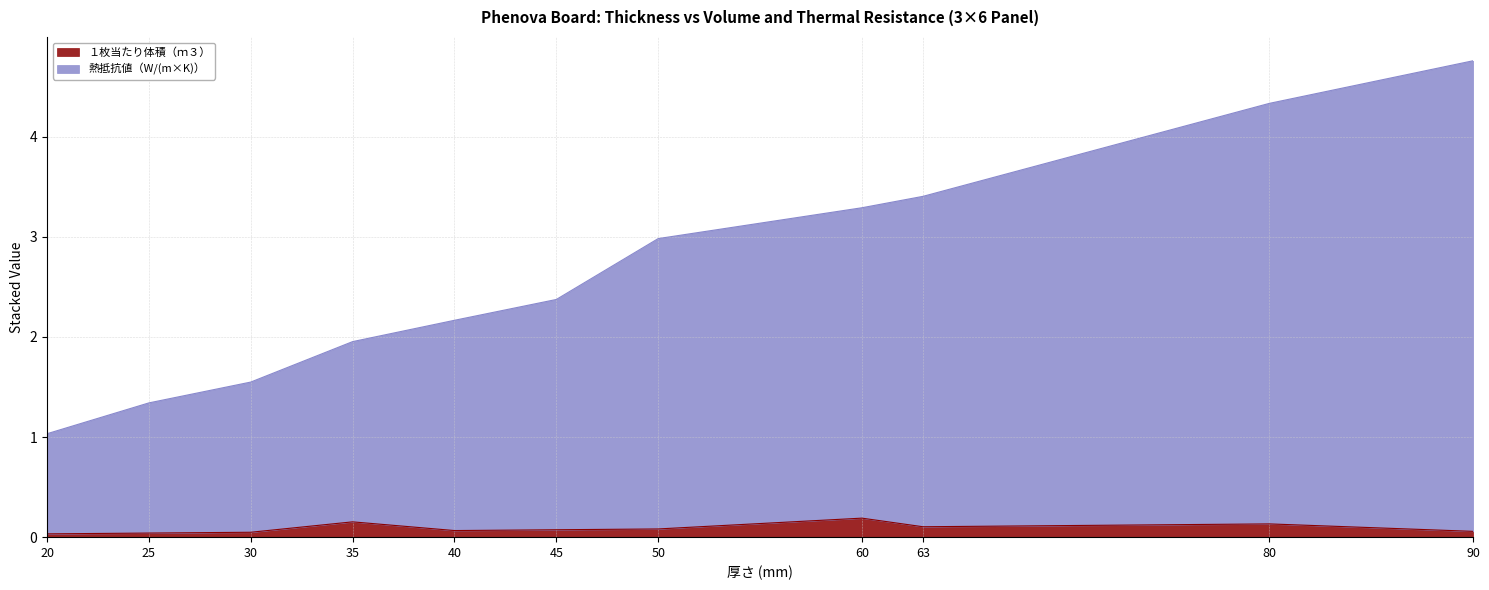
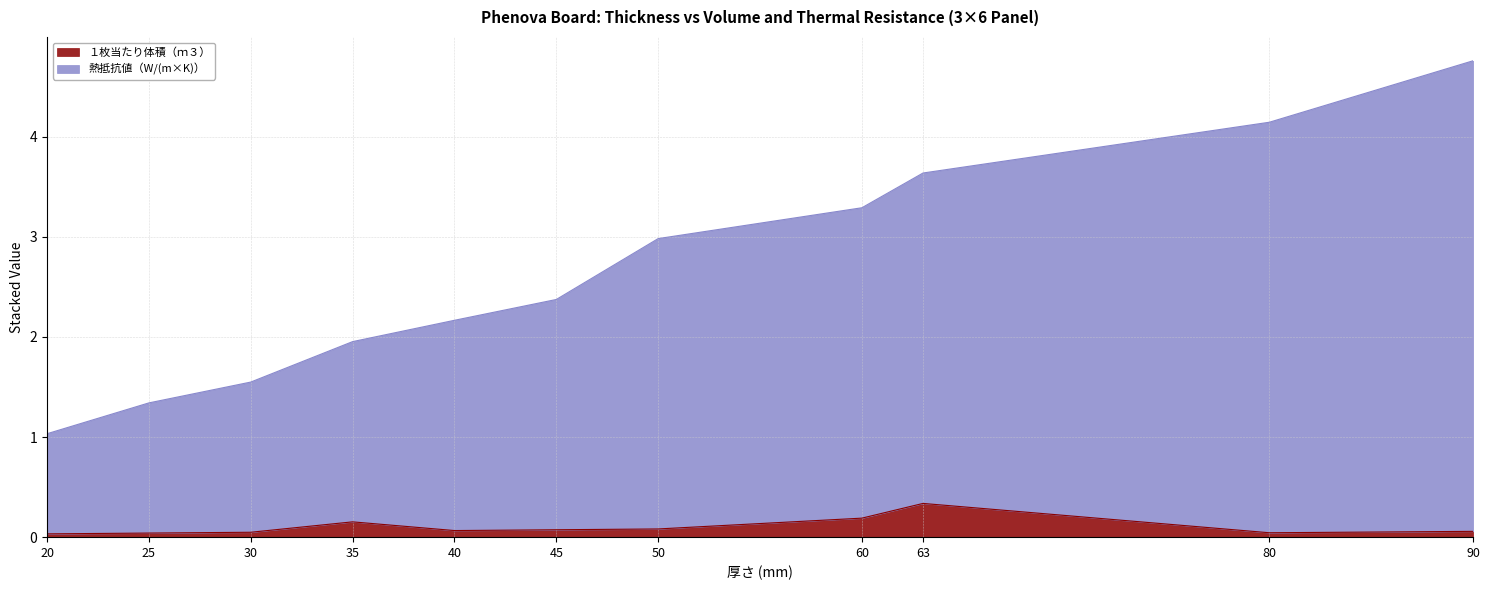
  {
    "１枚当たり体積（ｍ３）": {
      "20": 0.03,
      "25": 0.04,
      "30": 0.05,
      "35": 0.15,
      "40": 0.07,
      "45": 0.07,
      "50": 0.08,
      "60": 0.19,
-     "63": 0.10,
-     "80": 0.13,
+     "63": 0.34,
+     "80": 0.04,
      "90": 0.06
    },
    "熱抵抗値（W/(m×K)）": {
      "20": 1.0,
      "25": 1.3,
      "30": 1.5,
      "35": 1.8,
      "40": 2.1,
      "45": 2.3,
      "50": 2.9,
      "60": 3.1,
      "63": 3.3,
-     "80": 4.2,
+     "80": 4.1,
      "90": 4.7
    }
  }
